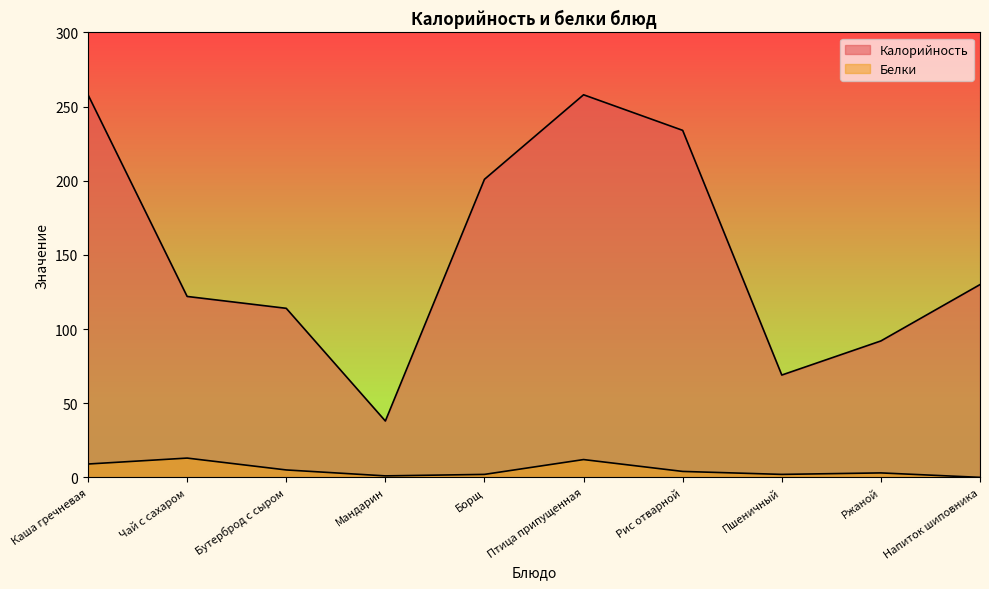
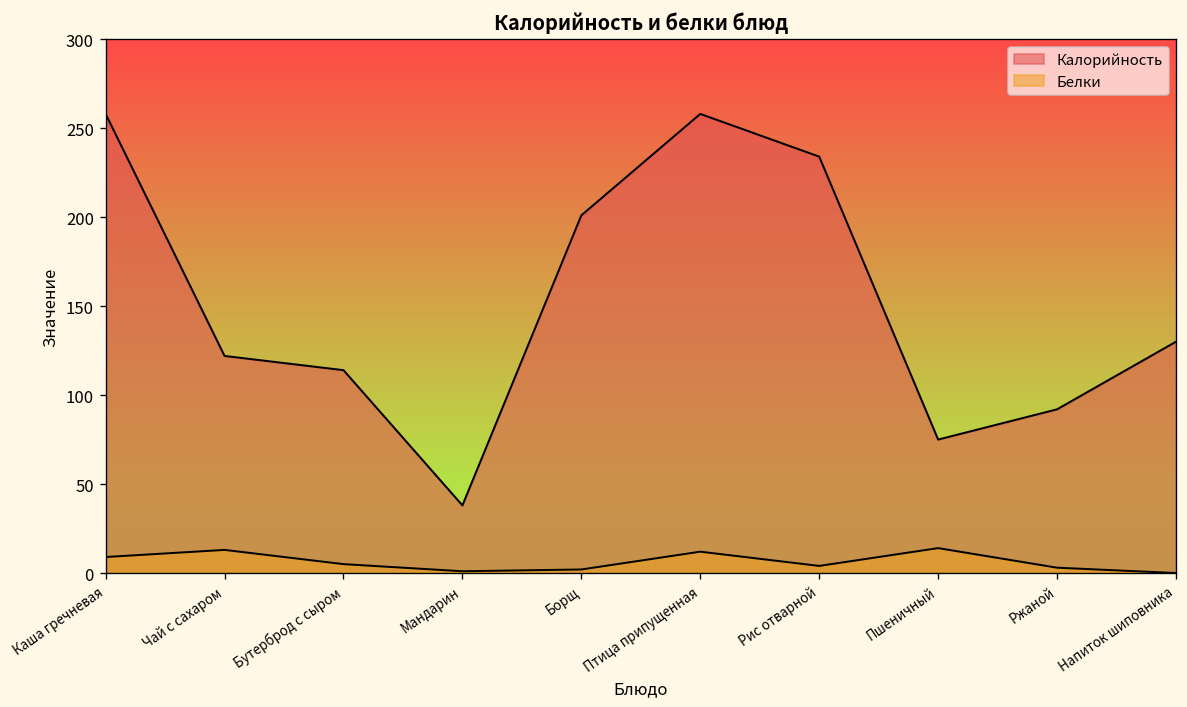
  {
    "Калорийность": {
      "Каша гречневая": 258,
      "Чай с сахаром": 122,
      "Бутерброд с сыром": 114,
      "Мандарин": 38,
      "Борщ": 201,
      "Птица припущенная": 258,
      "Рис отварной": 234,
-     "Пшеничный": 69,
+     "Пшеничный": 75,
      "Ржаной": 92,
      "Напиток шиповника": 130
    },
    "Белки": {
      "Каша гречневая": 9,
      "Чай с сахаром": 13,
      "Бутерброд с сыром": 5,
      "Мандарин": 1,
      "Борщ": 2,
      "Птица припущенная": 12,
      "Рис отварной": 4,
-     "Пшеничный": 2,
+     "Пшеничный": 14,
      "Ржаной": 3,
      "Напиток шиповника": 0
    }
  }
